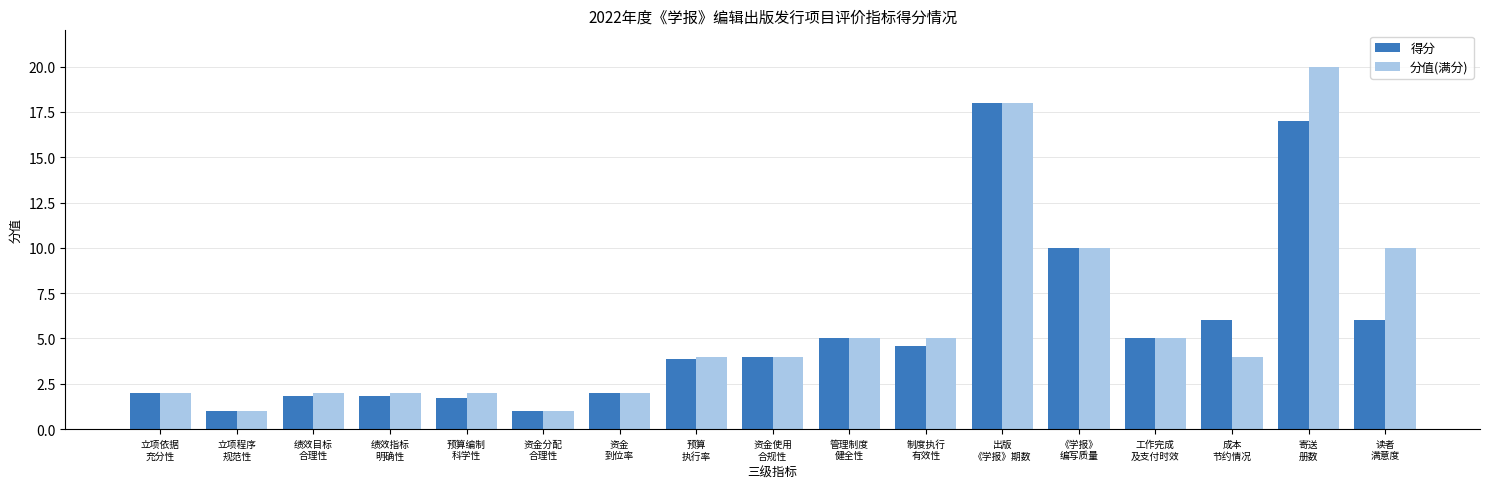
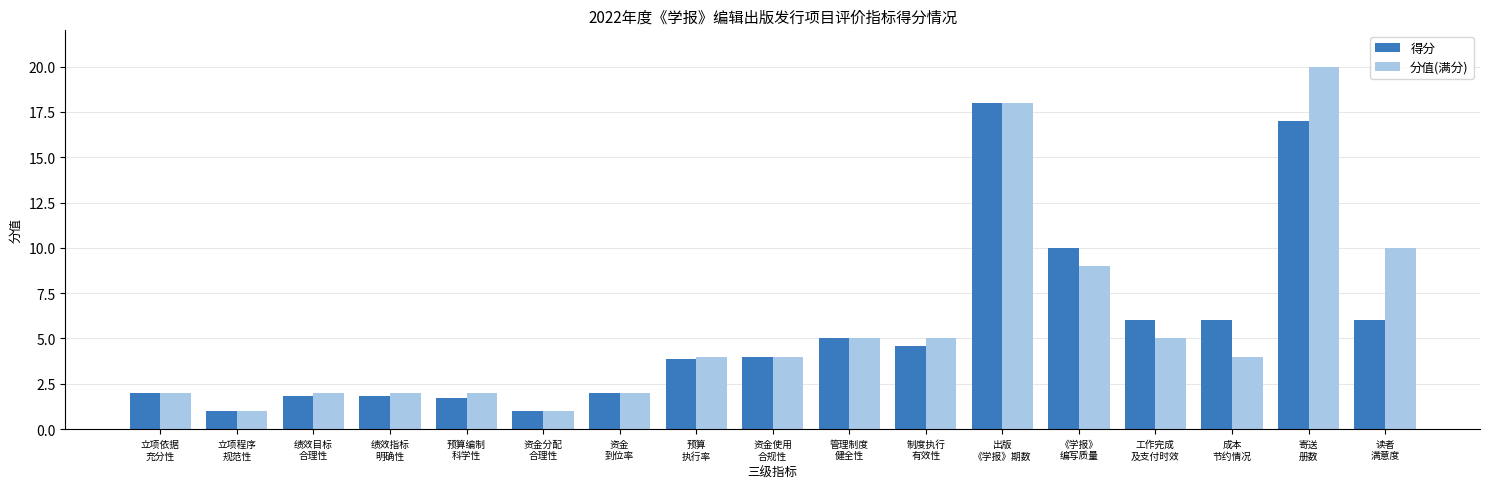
  {
    "得分": {
      "立项依据 充分性": 2,
      "立项程序 规范性": 1,
      "绩效目标 合理性": 1.8,
      "绩效指标 明确性": 1.8,
      "预算编制 科学性": 1.7,
      "资金分配 合理性": 1,
      "资金 到位率": 2,
      "预算 执行率": 3.9,
      "资金使用 合规性": 4,
      "管理制度 健全性": 5,
      "制度执行 有效性": 4.6,
      "出版 《学报》期数": 18,
      "《学报》 编写质量": 10,
-     "工作完成 及支付时效": 5,
+     "工作完成 及支付时效": 6,
      "成本 节约情况": 6,
      "寄送 册数": 17,
      "读者 满意度": 6
    },
    "分值(满分)": {
      "立项依据 充分性": 2,
      "立项程序 规范性": 1,
      "绩效目标 合理性": 2,
      "绩效指标 明确性": 2,
      "预算编制 科学性": 2,
      "资金分配 合理性": 1,
      "资金 到位率": 2,
      "预算 执行率": 4,
      "资金使用 合规性": 4,
      "管理制度 健全性": 5,
      "制度执行 有效性": 5,
      "出版 《学报》期数": 18,
-     "《学报》 编写质量": 10,
+     "《学报》 编写质量": 9,
      "工作完成 及支付时效": 5,
      "成本 节约情况": 4,
      "寄送 册数": 20,
      "读者 满意度": 10
    }
  }
